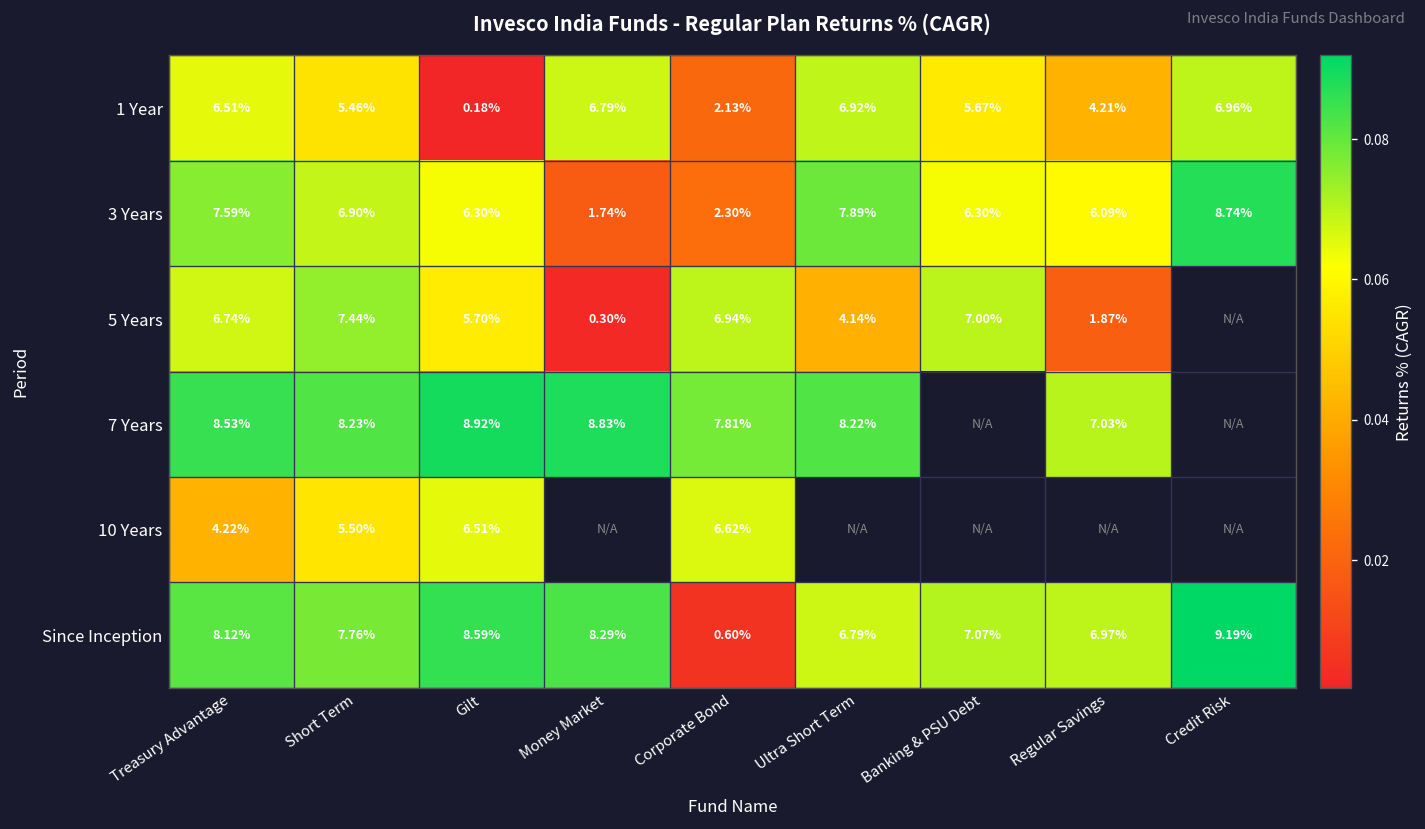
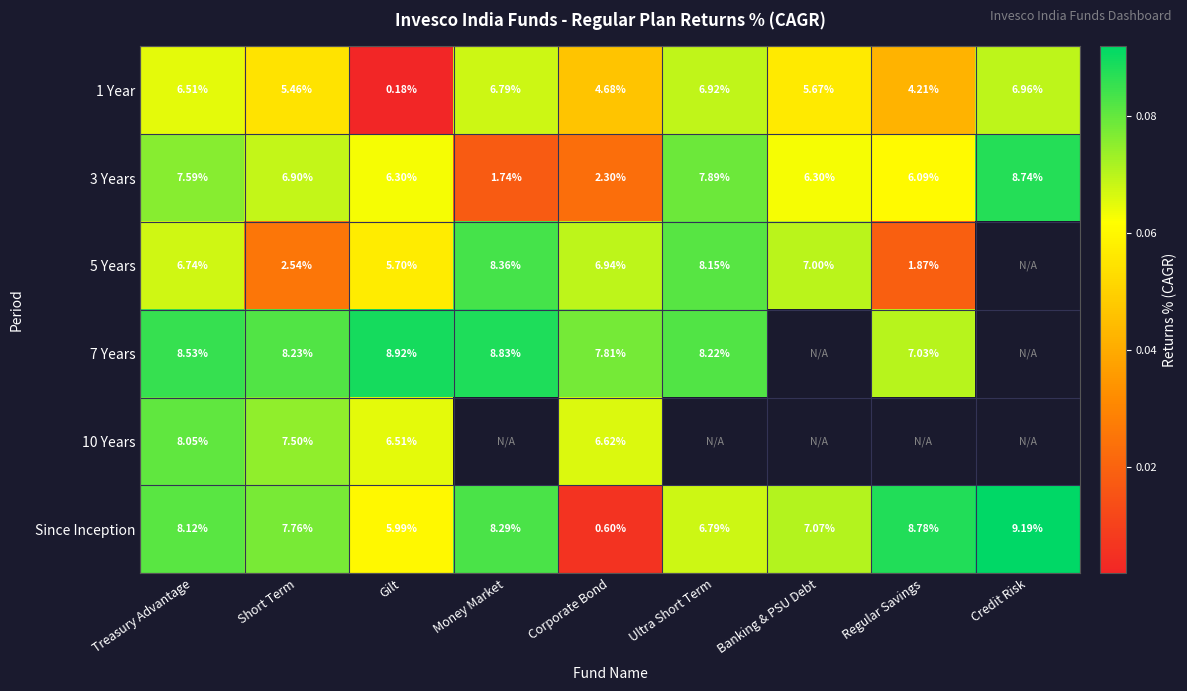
  {
    "1 Year": {
      "Treasury Advantage": "6.51%",
      "Short Term": "5.46%",
      "Gilt": "0.18%",
      "Money Market": "6.79%",
-     "Corporate Bond": "2.13%",
+     "Corporate Bond": "4.68%",
      "Ultra Short Term": "6.92%",
      "Banking & PSU Debt": "5.67%",
      "Regular Savings": "4.21%",
      "Credit Risk": "6.96%"
    },
    "3 Years": {
      "Treasury Advantage": "7.59%",
      "Short Term": "6.90%",
      "Gilt": "6.30%",
      "Money Market": "1.74%",
      "Corporate Bond": "2.30%",
      "Ultra Short Term": "7.89%",
      "Banking & PSU Debt": "6.30%",
      "Regular Savings": "6.09%",
      "Credit Risk": "8.74%"
    },
    "5 Years": {
      "Treasury Advantage": "6.74%",
-     "Short Term": "7.44%",
+     "Short Term": "2.54%",
      "Gilt": "5.70%",
-     "Money Market": "0.30%",
+     "Money Market": "8.36%",
      "Corporate Bond": "6.94%",
-     "Ultra Short Term": "4.14%",
+     "Ultra Short Term": "8.15%",
      "Banking & PSU Debt": "7.00%",
      "Regular Savings": "1.87%"
    },
    "7 Years": {
      "Treasury Advantage": "8.53%",
      "Short Term": "8.23%",
      "Gilt": "8.92%",
      "Money Market": "8.83%",
      "Corporate Bond": "7.81%",
      "Ultra Short Term": "8.22%",
      "Regular Savings": "7.03%"
    },
    "10 Years": {
-     "Treasury Advantage": "4.22%",
-     "Short Term": "5.50%",
+     "Treasury Advantage": "8.05%",
+     "Short Term": "7.50%",
      "Gilt": "6.51%",
      "Corporate Bond": "6.62%"
    },
    "Since Inception": {
      "Treasury Advantage": "8.12%",
      "Short Term": "7.76%",
-     "Gilt": "8.59%",
+     "Gilt": "5.99%",
      "Money Market": "8.29%",
      "Corporate Bond": "0.60%",
      "Ultra Short Term": "6.79%",
      "Banking & PSU Debt": "7.07%",
-     "Regular Savings": "6.97%",
+     "Regular Savings": "8.78%",
      "Credit Risk": "9.19%"
    }
  }
